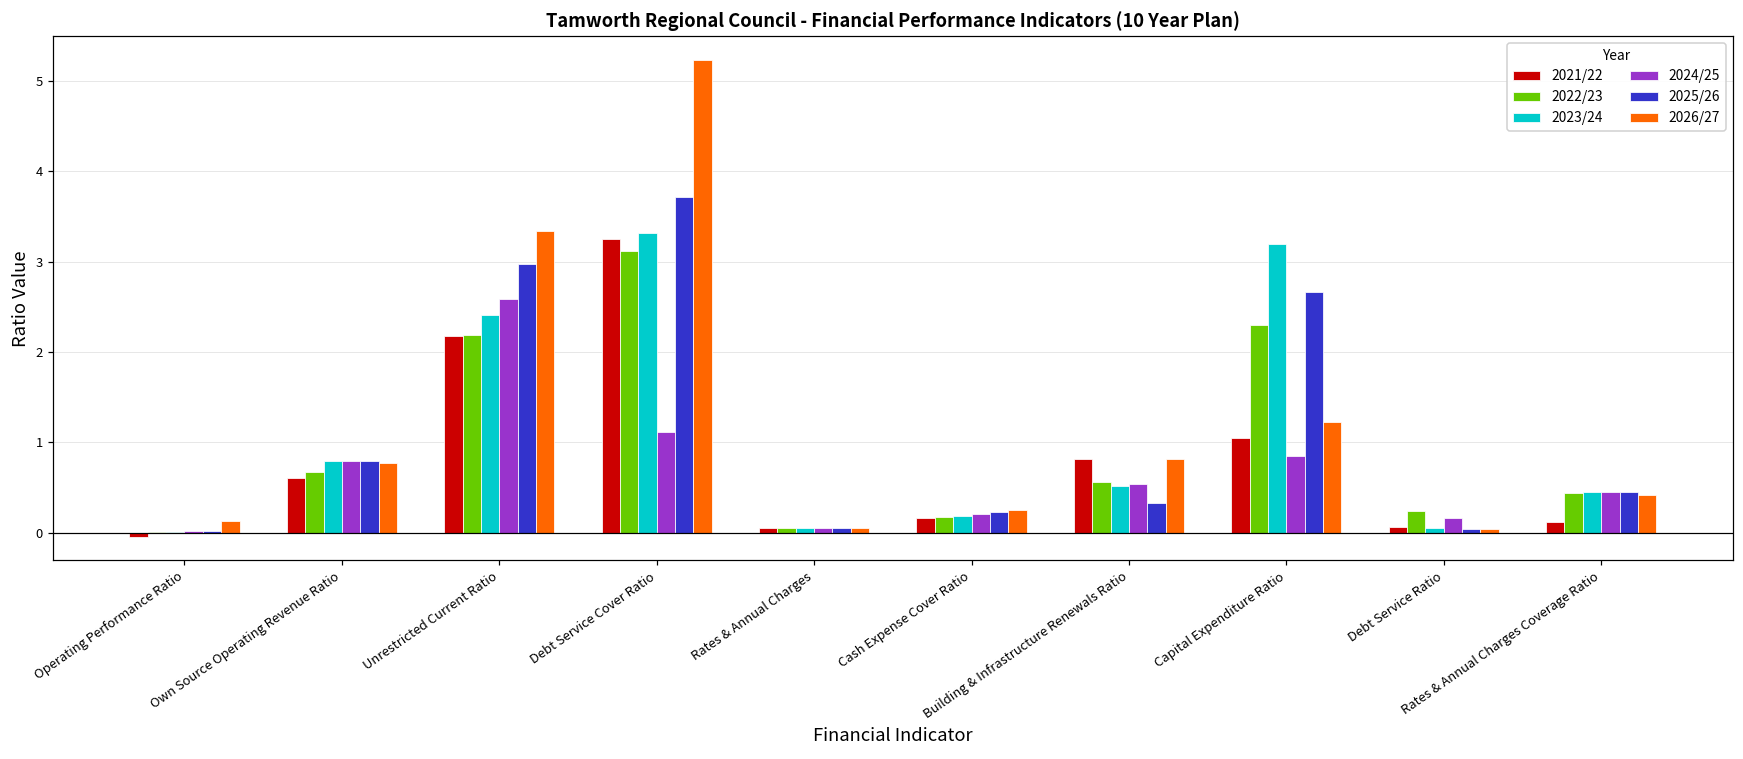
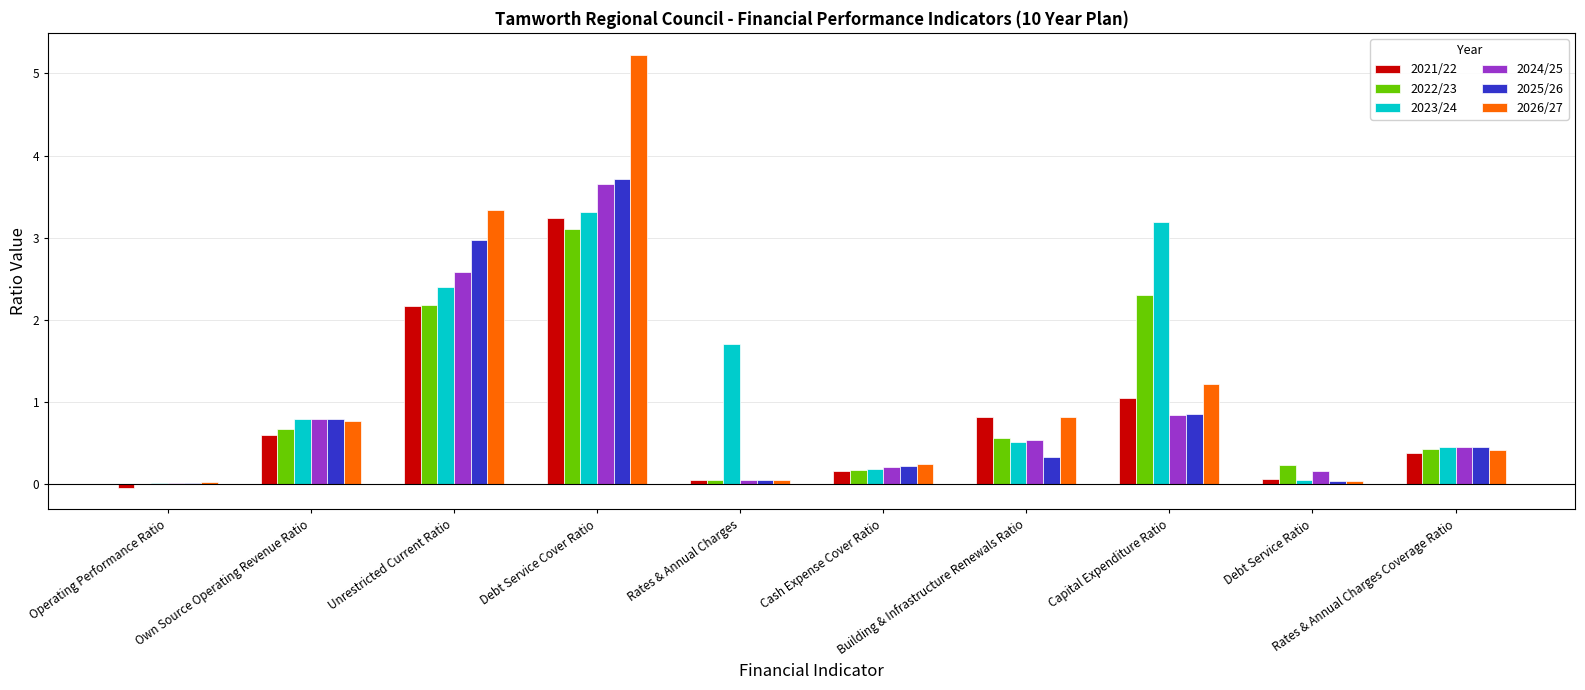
  {
    "2021/22": {
      "Operating Performance Ratio": 0.0,
      "Own Source Operating Revenue Ratio": 0.6,
      "Unrestricted Current Ratio": 2.2,
      "Debt Service Cover Ratio": 3.2,
      "Rates & Annual Charges": 0.0,
      "Cash Expense Cover Ratio": 0.2,
      "Building & Infrastructure Renewals Ratio": 0.8,
      "Capital Expenditure Ratio": 1.1,
      "Debt Service Ratio": 0.1,
-     "Rates & Annual Charges Coverage Ratio": 0.1
+     "Rates & Annual Charges Coverage Ratio": 0.4
    },
    "2022/23": {
      "Own Source Operating Revenue Ratio": 0.7,
      "Unrestricted Current Ratio": 2.2,
      "Debt Service Cover Ratio": 3.1,
      "Rates & Annual Charges": 0.0,
      "Cash Expense Cover Ratio": 0.2,
      "Building & Infrastructure Renewals Ratio": 0.6,
      "Capital Expenditure Ratio": 2.3,
      "Debt Service Ratio": 0.2,
      "Rates & Annual Charges Coverage Ratio": 0.4
    },
    "2023/24": {
      "Own Source Operating Revenue Ratio": 0.8,
      "Unrestricted Current Ratio": 2.4,
      "Debt Service Cover Ratio": 3.3,
-     "Rates & Annual Charges": 0.0,
+     "Rates & Annual Charges": 1.7,
      "Cash Expense Cover Ratio": 0.2,
      "Building & Infrastructure Renewals Ratio": 0.5,
      "Capital Expenditure Ratio": 3.2,
      "Debt Service Ratio": 0.1,
      "Rates & Annual Charges Coverage Ratio": 0.5
    },
    "2024/25": {
      "Own Source Operating Revenue Ratio": 0.8,
      "Unrestricted Current Ratio": 2.6,
-     "Debt Service Cover Ratio": 1.1,
+     "Debt Service Cover Ratio": 3.7,
      "Rates & Annual Charges": 0.0,
      "Cash Expense Cover Ratio": 0.2,
      "Building & Infrastructure Renewals Ratio": 0.5,
      "Capital Expenditure Ratio": 0.8,
      "Debt Service Ratio": 0.2,
      "Rates & Annual Charges Coverage Ratio": 0.5
    },
    "2025/26": {
      "Own Source Operating Revenue Ratio": 0.8,
      "Unrestricted Current Ratio": 3.0,
      "Debt Service Cover Ratio": 3.7,
      "Rates & Annual Charges": 0.0,
      "Cash Expense Cover Ratio": 0.2,
      "Building & Infrastructure Renewals Ratio": 0.3,
-     "Capital Expenditure Ratio": 2.7,
+     "Capital Expenditure Ratio": 0.9,
      "Debt Service Ratio": 0.0,
      "Rates & Annual Charges Coverage Ratio": 0.4
    },
    "2026/27": {
-     "Operating Performance Ratio": 0.1,
+     "Operating Performance Ratio": 0.0,
      "Own Source Operating Revenue Ratio": 0.8,
      "Unrestricted Current Ratio": 3.3,
      "Debt Service Cover Ratio": 5.2,
      "Rates & Annual Charges": 0.0,
      "Cash Expense Cover Ratio": 0.3,
      "Building & Infrastructure Renewals Ratio": 0.8,
      "Capital Expenditure Ratio": 1.2,
      "Debt Service Ratio": 0.0,
      "Rates & Annual Charges Coverage Ratio": 0.4
    }
  }
